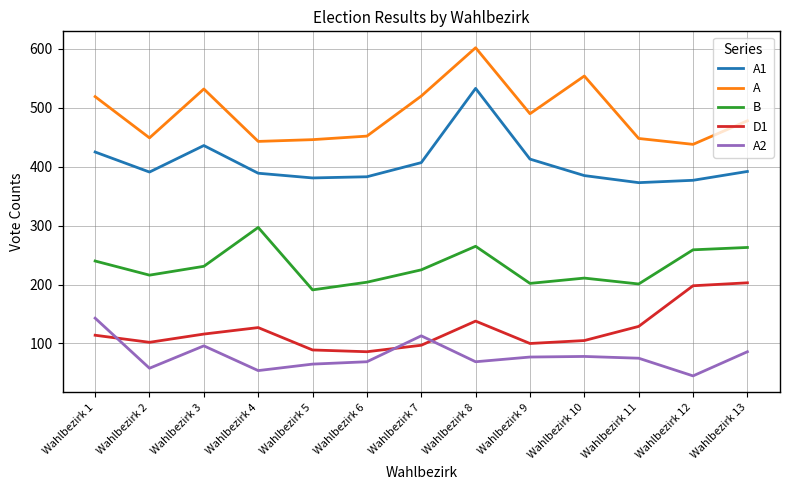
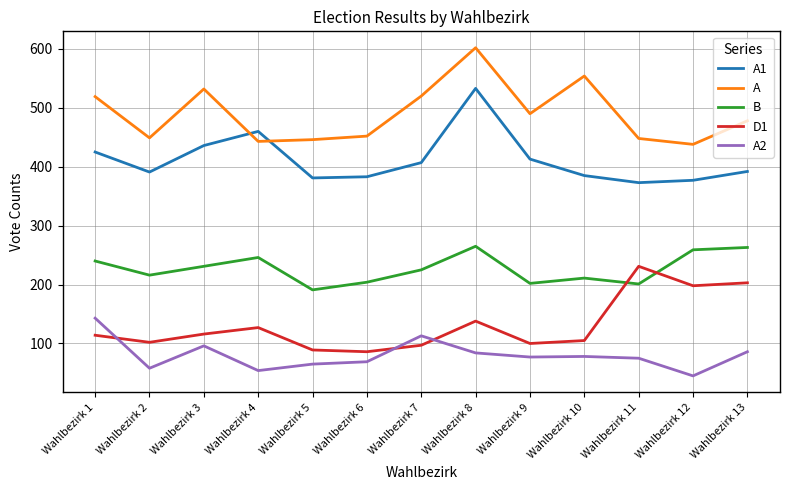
  {
    "A1": {
      "Wahlbezirk 1": 430,
      "Wahlbezirk 2": 390,
      "Wahlbezirk 3": 440,
-     "Wahlbezirk 4": 390,
+     "Wahlbezirk 4": 460,
      "Wahlbezirk 5": 380,
      "Wahlbezirk 6": 380,
      "Wahlbezirk 7": 410,
      "Wahlbezirk 8": 530,
      "Wahlbezirk 9": 410,
      "Wahlbezirk 10": 390,
      "Wahlbezirk 11": 370,
      "Wahlbezirk 12": 380,
      "Wahlbezirk 13": 390
    },
    "A": {
      "Wahlbezirk 1": 520,
      "Wahlbezirk 2": 450,
      "Wahlbezirk 3": 530,
      "Wahlbezirk 4": 440,
      "Wahlbezirk 5": 450,
      "Wahlbezirk 6": 450,
      "Wahlbezirk 7": 520,
      "Wahlbezirk 8": 600,
      "Wahlbezirk 9": 490,
      "Wahlbezirk 10": 550,
      "Wahlbezirk 11": 450,
      "Wahlbezirk 12": 440
    },
    "B": {
      "Wahlbezirk 1": 240,
      "Wahlbezirk 2": 220,
      "Wahlbezirk 3": 230,
-     "Wahlbezirk 4": 300,
+     "Wahlbezirk 4": 250,
      "Wahlbezirk 5": 190,
      "Wahlbezirk 6": 200,
      "Wahlbezirk 7": 230,
      "Wahlbezirk 8": 270,
      "Wahlbezirk 9": 200,
      "Wahlbezirk 10": 210,
      "Wahlbezirk 11": 200,
      "Wahlbezirk 12": 260,
      "Wahlbezirk 13": 260
    },
    "D1": {
      "Wahlbezirk 1": 110,
      "Wahlbezirk 2": 100,
      "Wahlbezirk 3": 120,
      "Wahlbezirk 4": 130,
      "Wahlbezirk 5": 90,
      "Wahlbezirk 6": 90,
      "Wahlbezirk 7": 100,
      "Wahlbezirk 8": 140,
      "Wahlbezirk 9": 100,
      "Wahlbezirk 10": 110,
-     "Wahlbezirk 11": 130,
+     "Wahlbezirk 11": 230,
      "Wahlbezirk 12": 200,
      "Wahlbezirk 13": 200
    },
    "A2": {
      "Wahlbezirk 1": 140,
      "Wahlbezirk 2": 60,
      "Wahlbezirk 3": 100,
      "Wahlbezirk 4": 50,
      "Wahlbezirk 5": 70,
      "Wahlbezirk 6": 70,
      "Wahlbezirk 7": 110,
-     "Wahlbezirk 8": 70,
+     "Wahlbezirk 8": 80,
      "Wahlbezirk 9": 80,
      "Wahlbezirk 10": 80,
      "Wahlbezirk 11": 80,
      "Wahlbezirk 12": 50,
      "Wahlbezirk 13": 90
    }
  }
